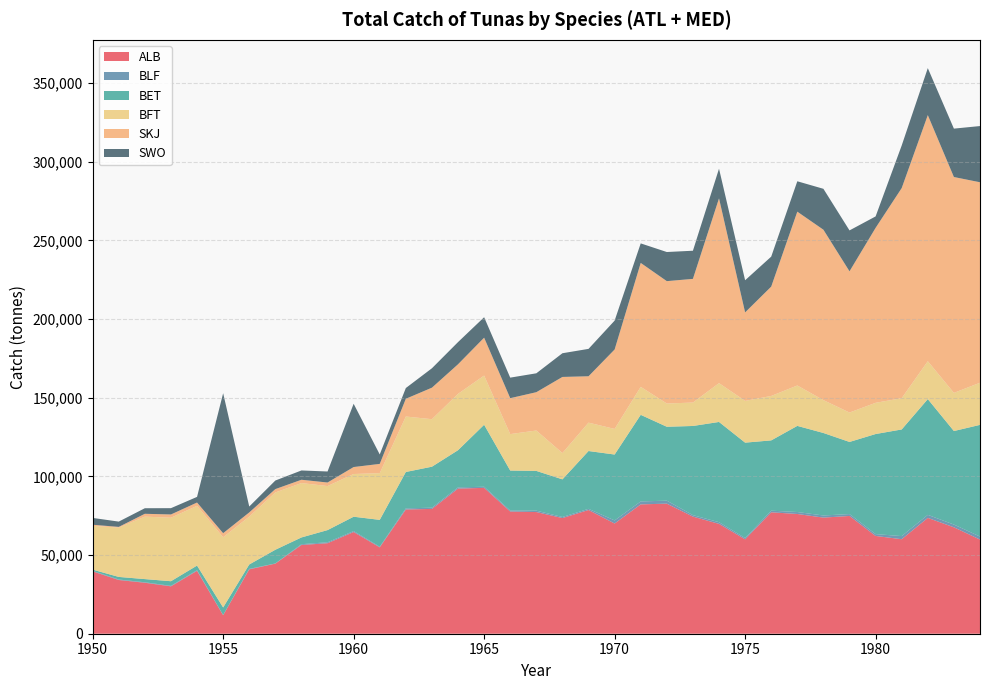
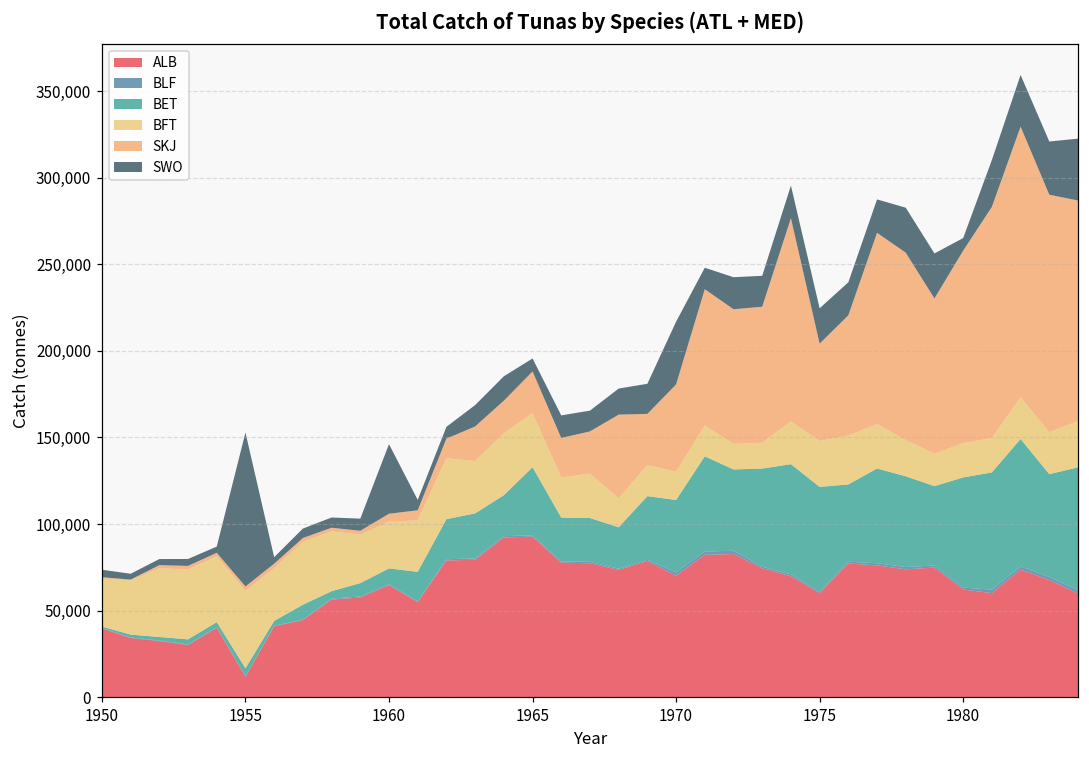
  {
    "ALB": {
      "1970": "70,000"
    },
    "SWO": {
      "1950": "4,000",
      "1955": "89,000",
      "1960": "40,000",
-     "1965": "13,000",
-     "1970": "18,000",
+     "1965": "7,000",
+     "1970": "36,000",
      "1975": "20,000",
      "1980": "7,000"
    }
  }
